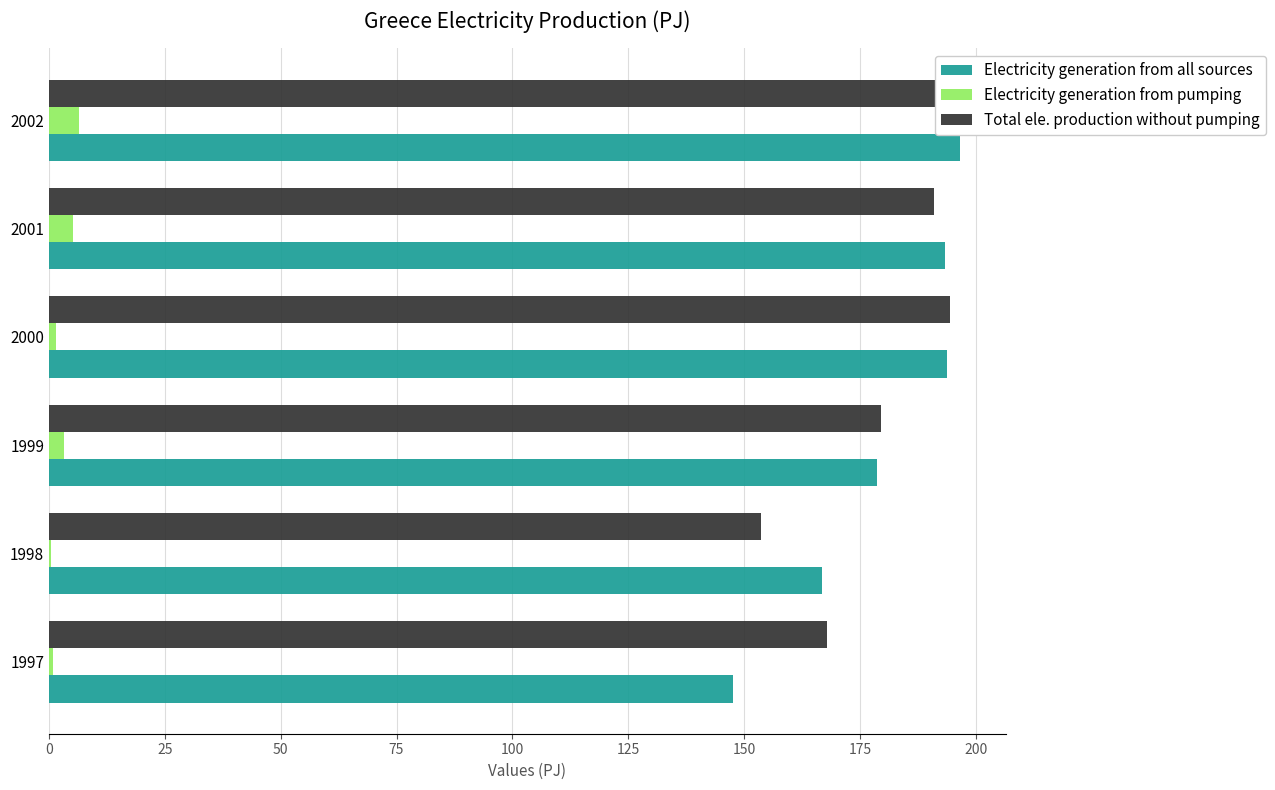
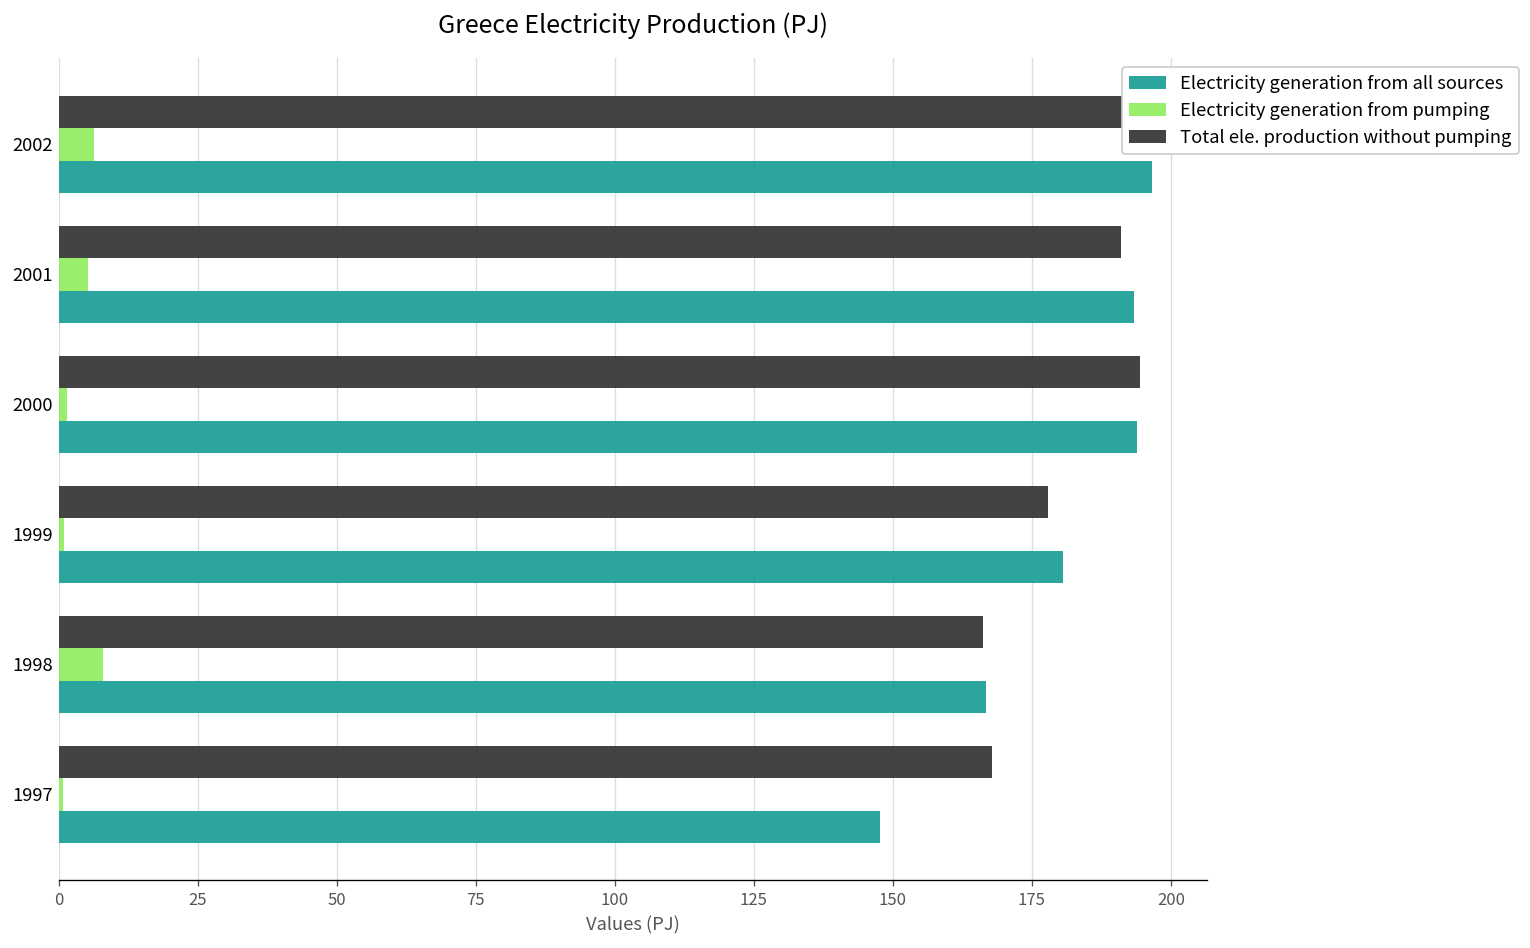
  {
    "Electricity generation from all sources": {
      "2002": 197,
      "2001": 193,
      "2000": 194,
-     "1999": 179,
+     "1999": 181,
      "1998": 167,
      "1997": 148
    },
    "Electricity generation from pumping": {
      "2002": 6,
      "2001": 5,
      "2000": 2,
-     "1999": 3,
-     "1998": 1,
+     "1999": 1,
+     "1998": 8,
      "1997": 1
    },
    "Total ele. production without pumping": {
      "2001": 191,
      "2000": 195,
-     "1999": 180,
-     "1998": 154,
+     "1999": 178,
+     "1998": 166,
      "1997": 168
    }
  }
